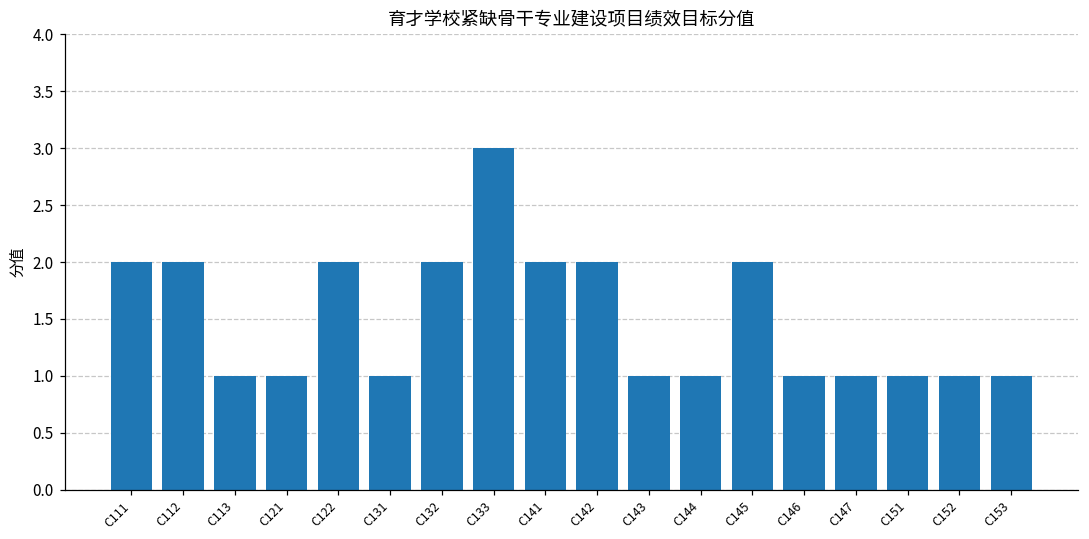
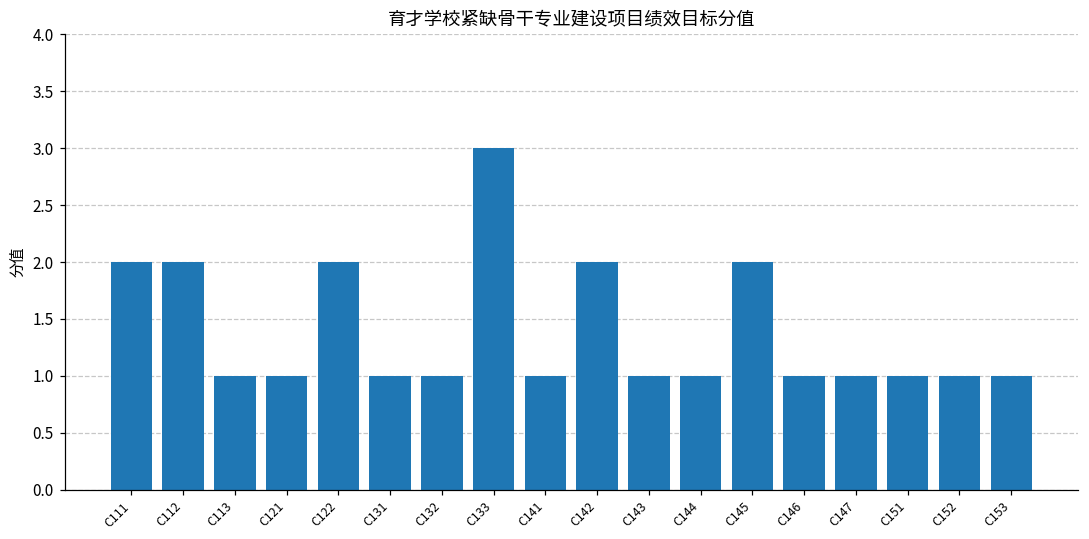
  {
    "C111": 2,
    "C112": 2,
    "C113": 1,
    "C121": 1,
    "C122": 2,
    "C131": 1,
-   "C132": 2,
+   "C132": 1,
    "C133": 3,
-   "C141": 2,
+   "C141": 1,
    "C142": 2,
    "C143": 1,
    "C144": 1,
    "C145": 2,
    "C146": 1,
    "C147": 1,
    "C151": 1,
    "C152": 1,
    "C153": 1
  }
